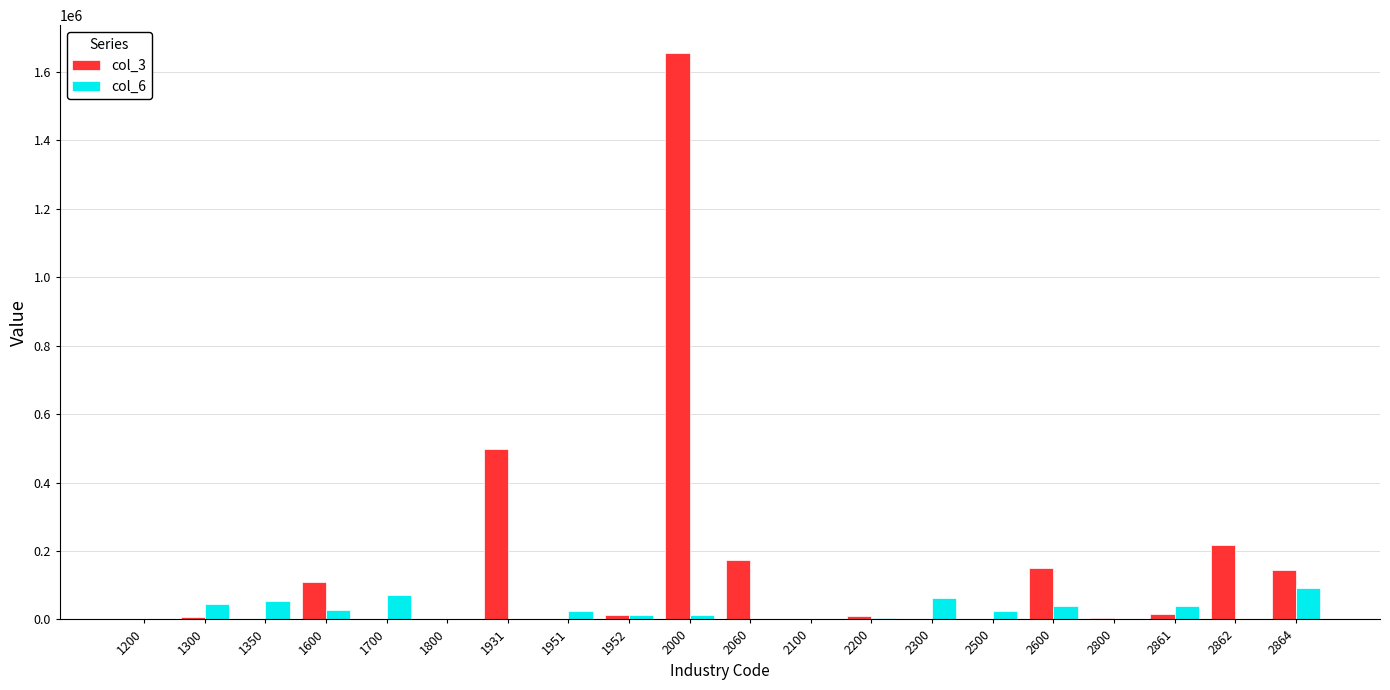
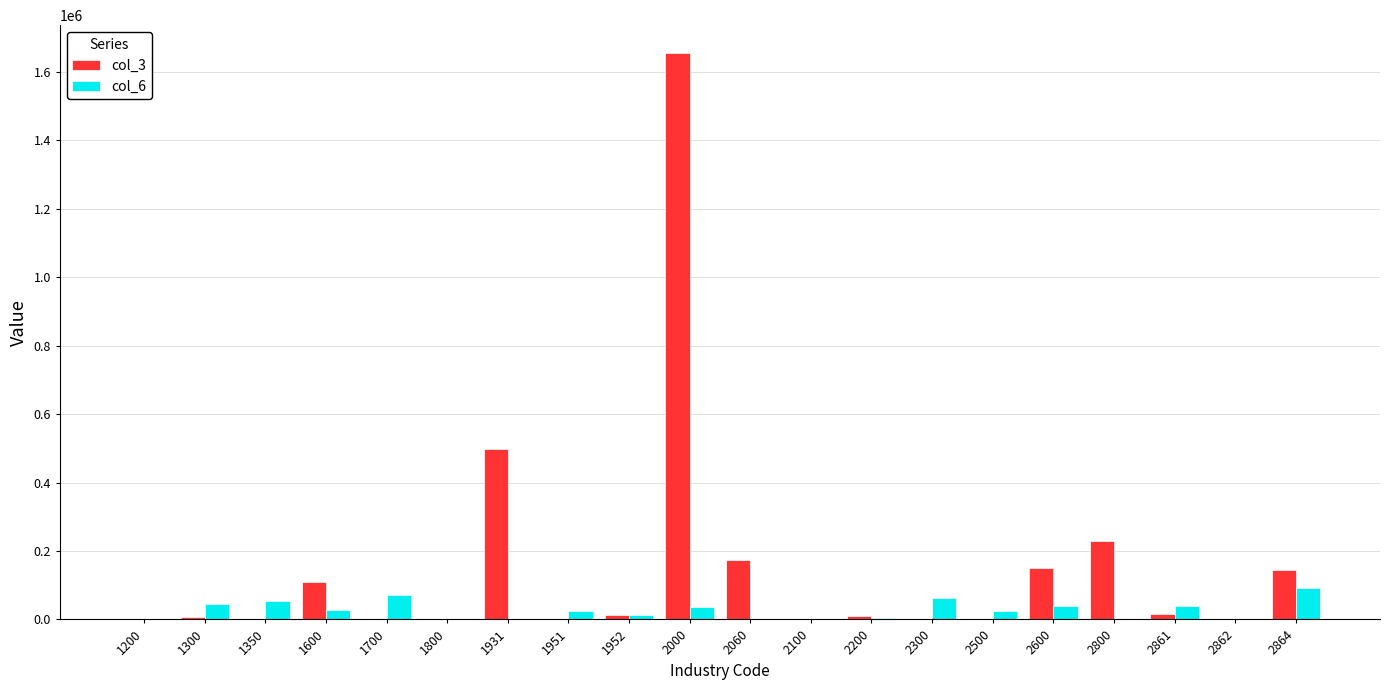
  {
    "col_3": {
      "1300": 10000,
      "1600": 110000,
      "1931": 500000,
      "1952": 10000,
      "2000": 1650000,
      "2060": 170000,
      "2200": 10000,
      "2600": 150000,
-     "2800": 0,
+     "2800": 230000,
      "2861": 20000,
-     "2862": 220000,
+     "2862": 0,
      "2864": 140000
    },
    "col_6": {
      "1300": 40000,
      "1350": 50000,
      "1600": 30000,
      "1700": 70000,
      "1951": 20000,
      "1952": 10000,
-     "2000": 10000,
+     "2000": 40000,
      "2300": 60000,
      "2500": 20000,
      "2600": 40000,
      "2861": 40000,
      "2864": 90000
    }
  }
